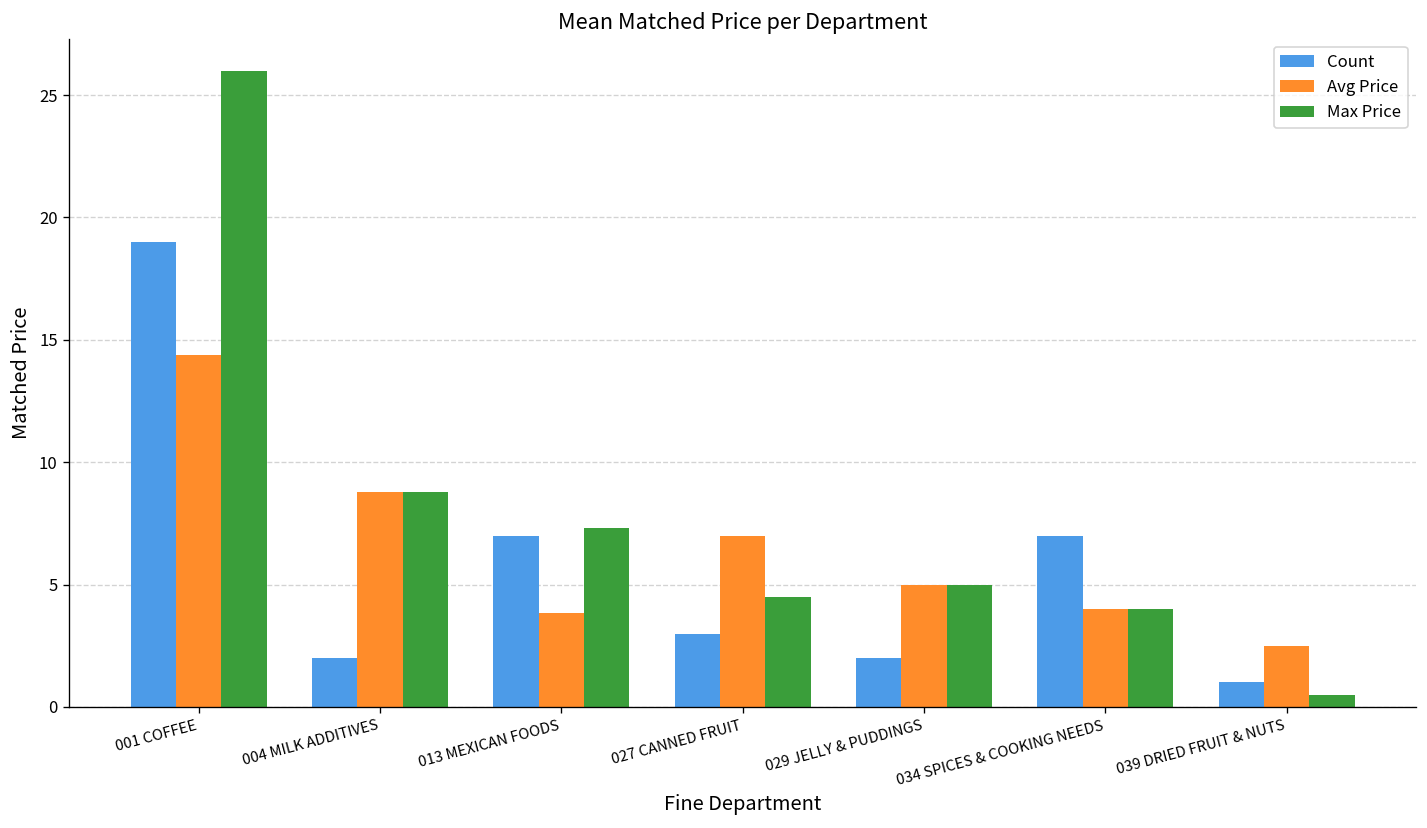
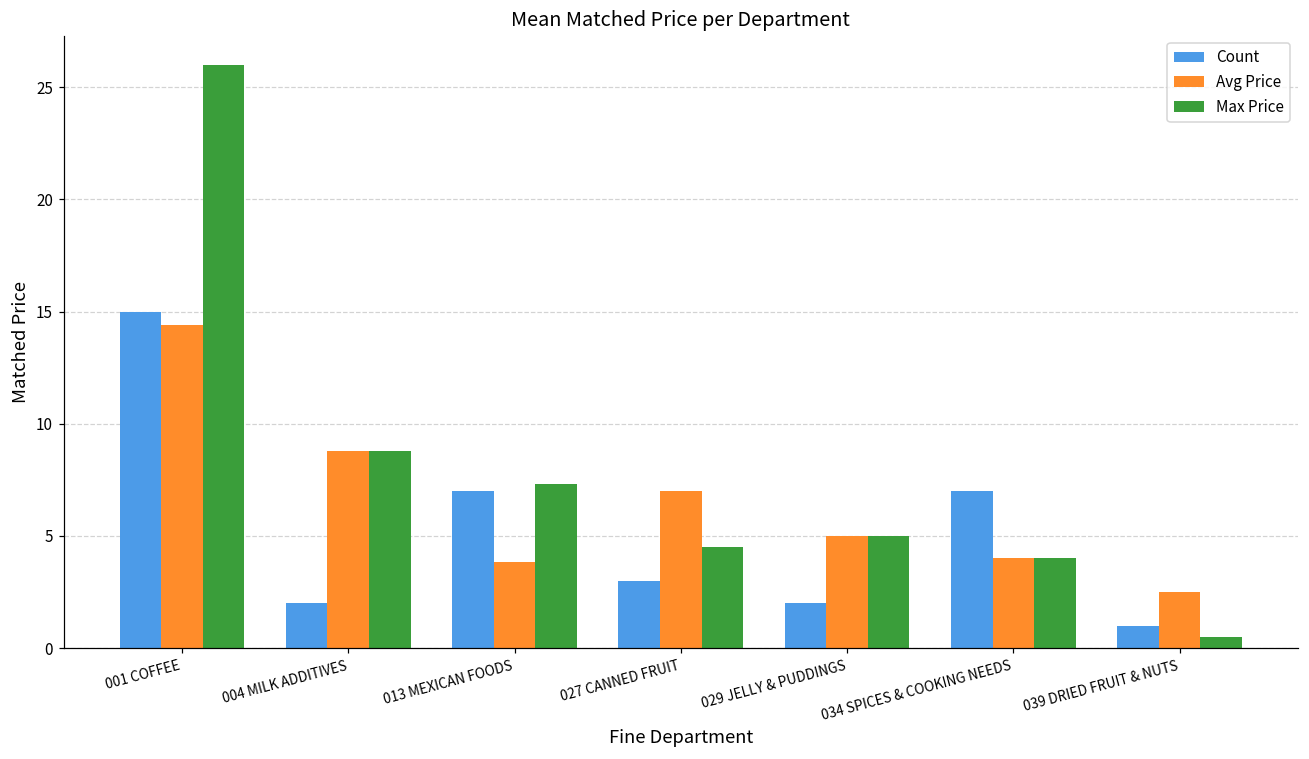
  {
    "Count": {
-     "001 COFFEE": 19,
+     "001 COFFEE": 15,
      "004 MILK ADDITIVES": 2,
      "013 MEXICAN FOODS": 7,
      "027 CANNED FRUIT": 3,
      "029 JELLY & PUDDINGS": 2,
      "034 SPICES & COOKING NEEDS": 7,
      "039 DRIED FRUIT & NUTS": 1
    },
    "Avg Price": {
      "001 COFFEE": 14.4,
      "004 MILK ADDITIVES": 8.8,
      "013 MEXICAN FOODS": 3.8,
      "027 CANNED FRUIT": 7,
      "029 JELLY & PUDDINGS": 5,
      "034 SPICES & COOKING NEEDS": 4,
      "039 DRIED FRUIT & NUTS": 2.5
    },
    "Max Price": {
      "001 COFFEE": 26,
      "004 MILK ADDITIVES": 8.8,
      "013 MEXICAN FOODS": 7.3,
      "027 CANNED FRUIT": 4.5,
      "029 JELLY & PUDDINGS": 5,
      "034 SPICES & COOKING NEEDS": 4,
      "039 DRIED FRUIT & NUTS": 0.5
    }
  }
